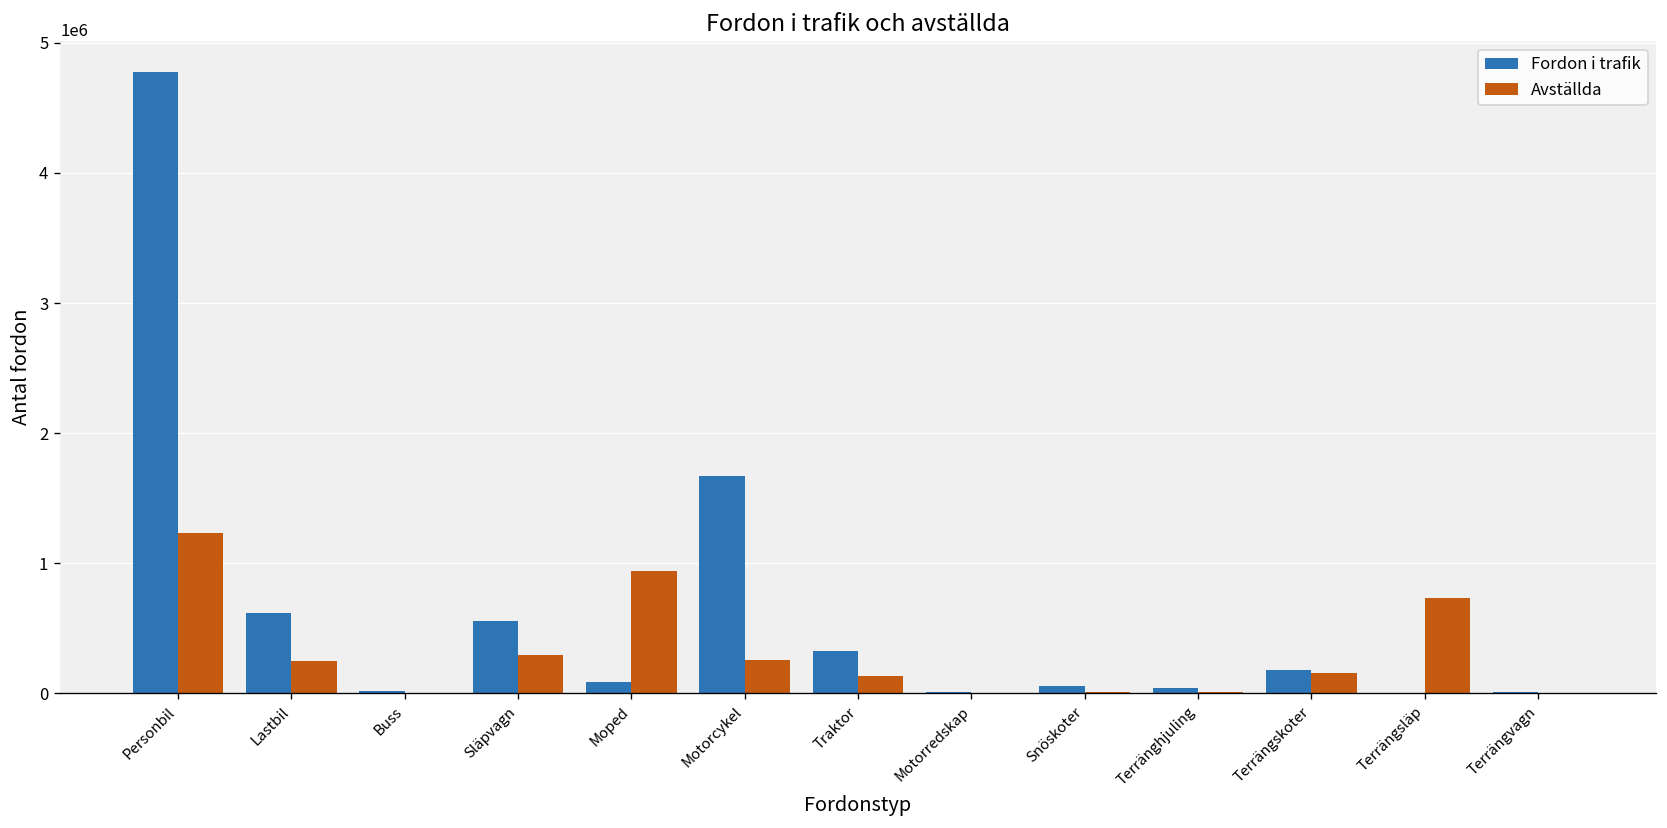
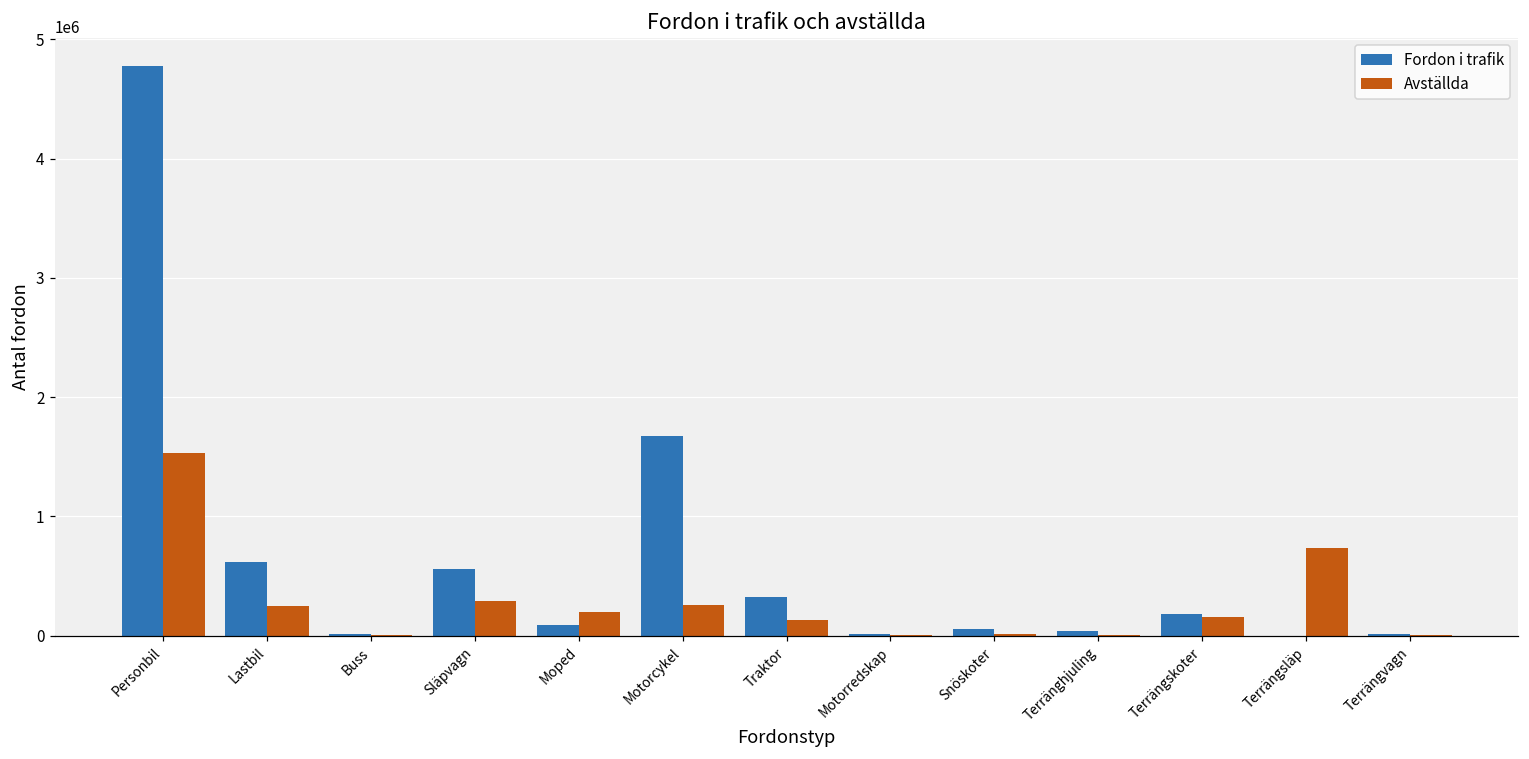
  {
    "Fordon i trafik": {
      "Personbil": 4770000,
      "Lastbil": 620000,
      "Släpvagn": 560000,
      "Moped": 90000,
      "Motorcykel": 1670000,
      "Traktor": 330000,
      "Snöskoter": 50000,
      "Terränghjuling": 40000,
      "Terrängskoter": 180000
    },
    "Avställda": {
-     "Personbil": 1230000,
+     "Personbil": 1530000,
      "Lastbil": 250000,
      "Släpvagn": 290000,
-     "Moped": 940000,
+     "Moped": 190000,
      "Motorcykel": 260000,
      "Traktor": 130000,
      "Terrängskoter": 160000,
      "Terrängsläp": 740000
    }
  }
